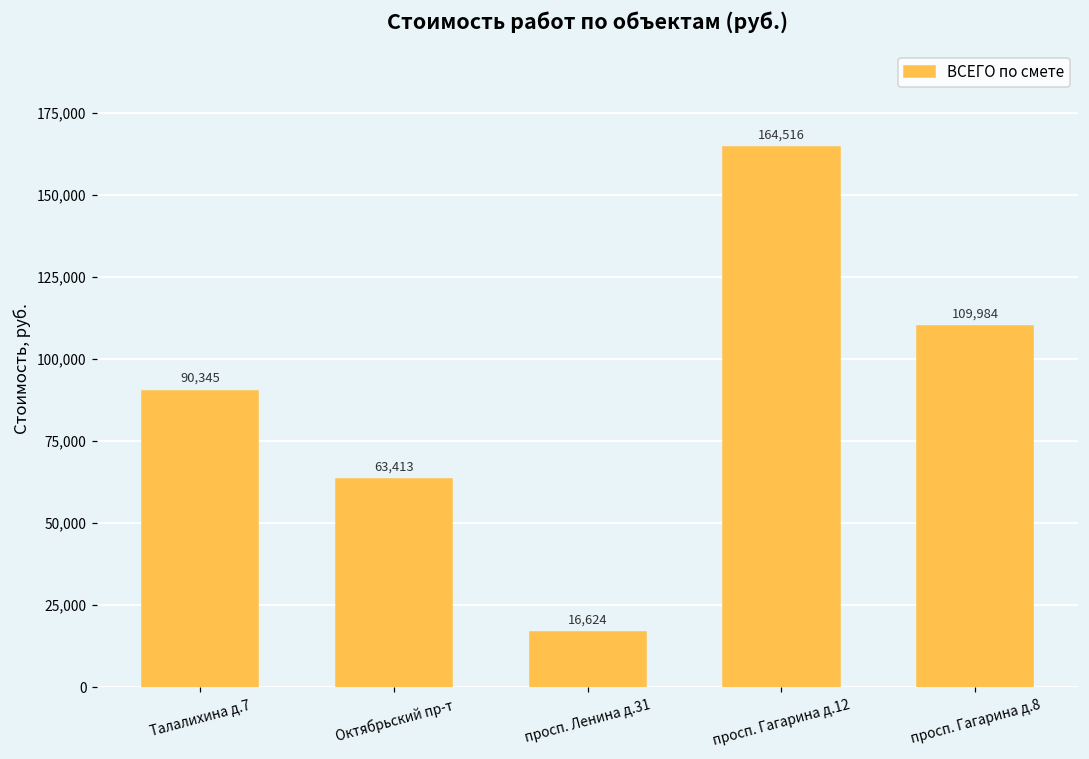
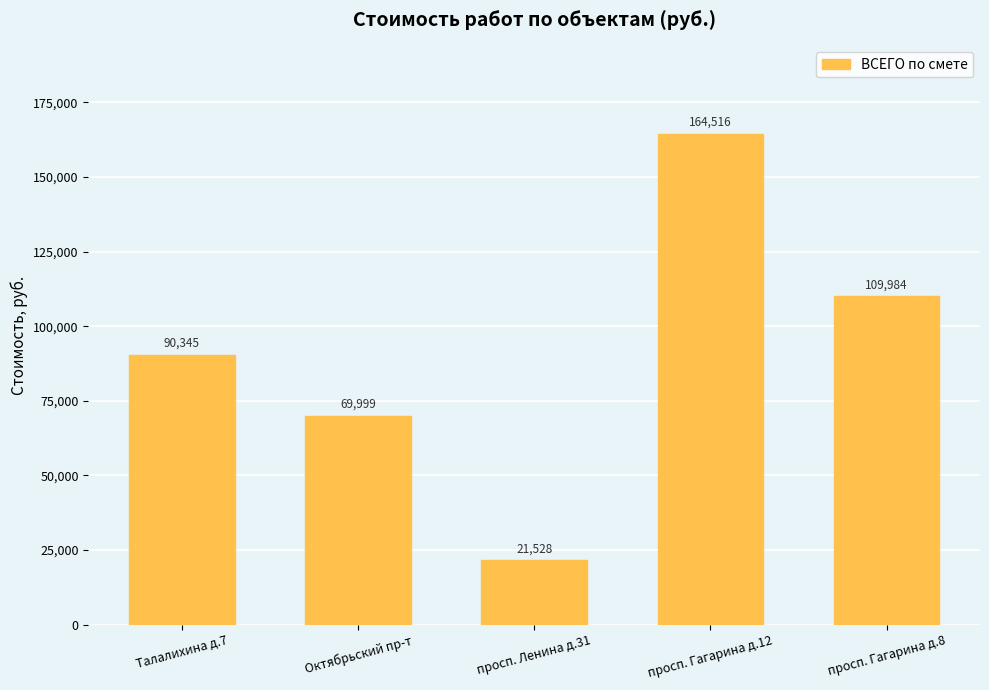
  {
    "Талалихина д.7": "90,345",
-   "Октябрьский пр-т": "63,413",
-   "просп. Ленина д.31": "16,624",
+   "Октябрьский пр-т": "69,999",
+   "просп. Ленина д.31": "21,528",
    "просп. Гагарина д.12": "164,516",
    "просп. Гагарина д.8": "109,984"
  }
